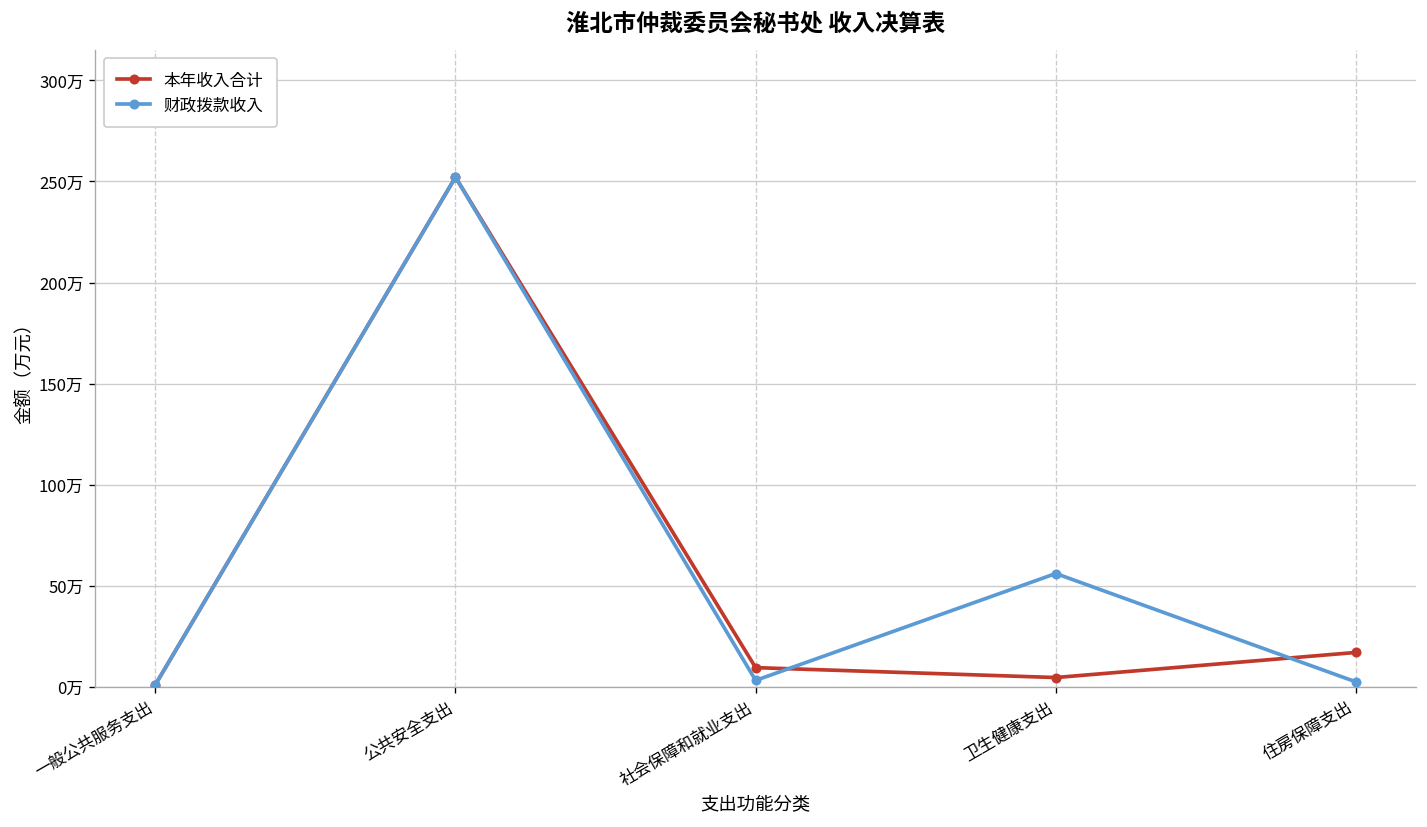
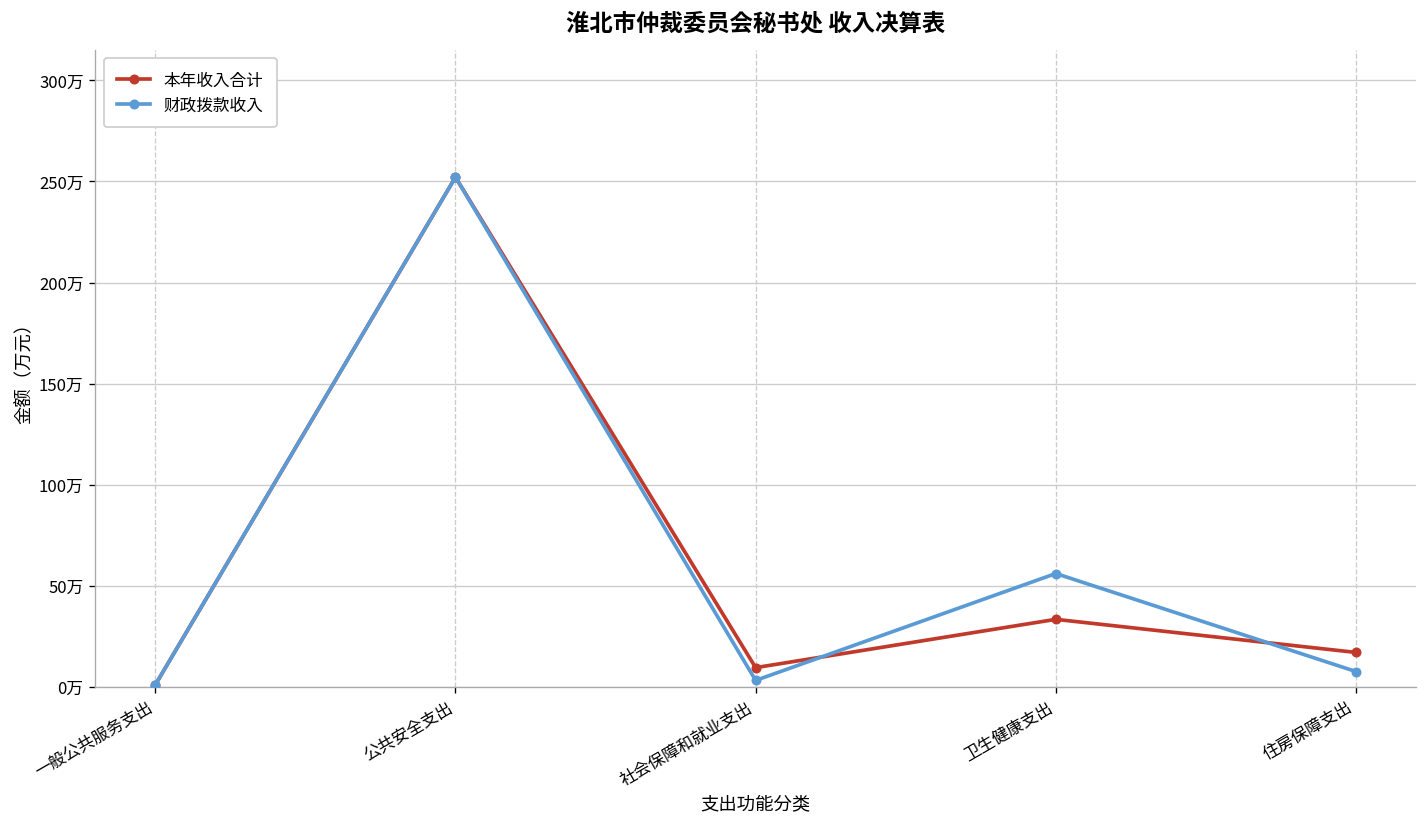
  {
    "本年收入合计": {
      "社会保障和就业支出": "9万",
-     "卫生健康支出": "5万",
+     "卫生健康支出": "33万",
      "住房保障支出": "17万"
    },
    "财政拨款收入": {
      "社会保障和就业支出": "3万",
      "卫生健康支出": "56万",
-     "住房保障支出": "2万"
+     "住房保障支出": "8万"
    }
  }
